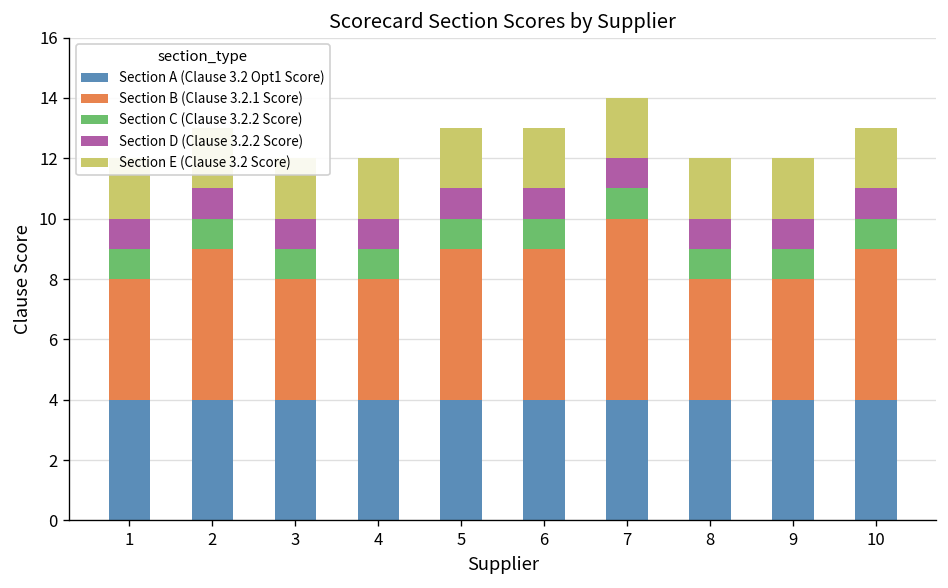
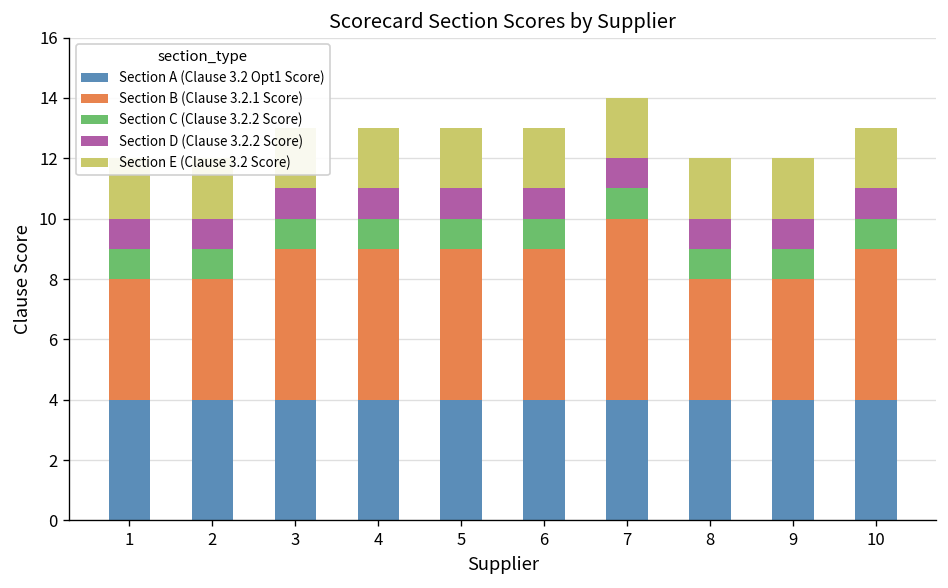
  {
    "Section A (Clause 3.2 Opt1 Score)": {
      "1": 4,
      "2": 4,
      "3": 4,
      "4": 4,
      "5": 4,
      "6": 4,
      "7": 4,
      "8": 4,
      "9": 4,
      "10": 4
    },
    "Section B (Clause 3.2.1 Score)": {
      "1": 4,
-     "2": 5,
-     "3": 4,
-     "4": 4,
+     "2": 4,
+     "3": 5,
+     "4": 5,
      "5": 5,
      "6": 5,
      "7": 6,
      "8": 4,
      "9": 4,
      "10": 5
    },
    "Section C (Clause 3.2.2 Score)": {
      "1": 1,
      "2": 1,
      "3": 1,
      "4": 1,
      "5": 1,
      "6": 1,
      "7": 1,
      "8": 1,
      "9": 1,
      "10": 1
    },
    "Section D (Clause 3.2.2 Score)": {
      "1": 1,
      "2": 1,
      "3": 1,
      "4": 1,
      "5": 1,
      "6": 1,
      "7": 1,
      "8": 1,
      "9": 1,
      "10": 1
    },
    "Section E (Clause 3.2 Score)": {
      "4": 2,
      "5": 2,
      "6": 2,
      "7": 2,
      "8": 2,
      "9": 2,
      "10": 2
    }
  }
